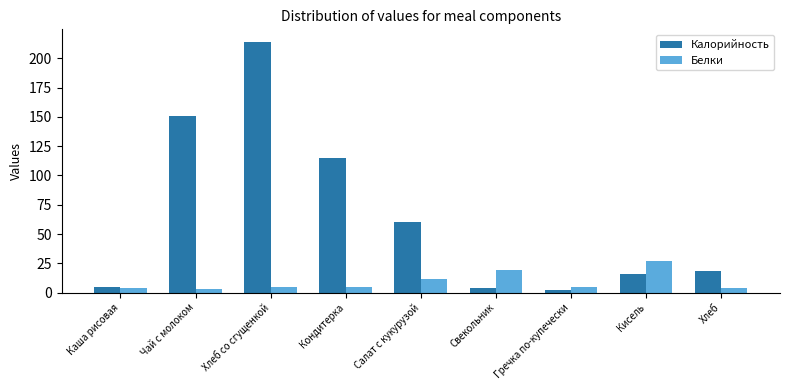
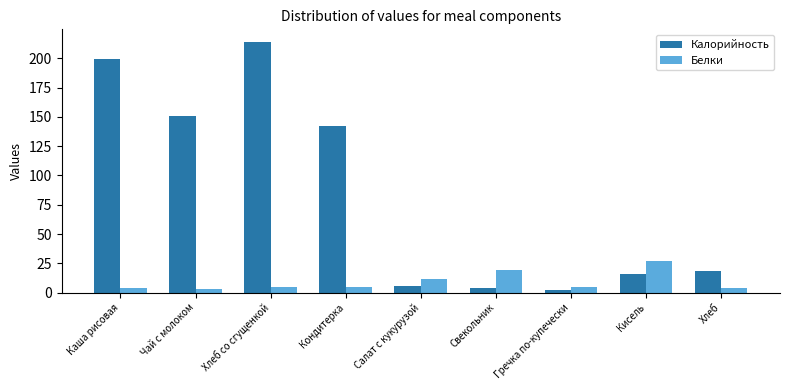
  {
    "Калорийность": {
-     "Каша рисовая": 5,
+     "Каша рисовая": 199,
      "Чай с молоком": 151,
      "Хлеб со сгущенкой": 214,
-     "Кондитерка": 115,
-     "Салат с кукурузой": 60,
+     "Кондитерка": 142,
+     "Салат с кукурузой": 6,
      "Свекольник": 4,
      "Кисель": 16,
      "Хлеб": 18
    },
    "Белки": {
      "Каша рисовая": 4,
      "Чай с молоком": 3,
      "Хлеб со сгущенкой": 5,
      "Кондитерка": 5,
      "Салат с кукурузой": 12,
      "Свекольник": 19,
      "Гречка по-купечески": 5,
      "Кисель": 27,
      "Хлеб": 4
    }
  }
